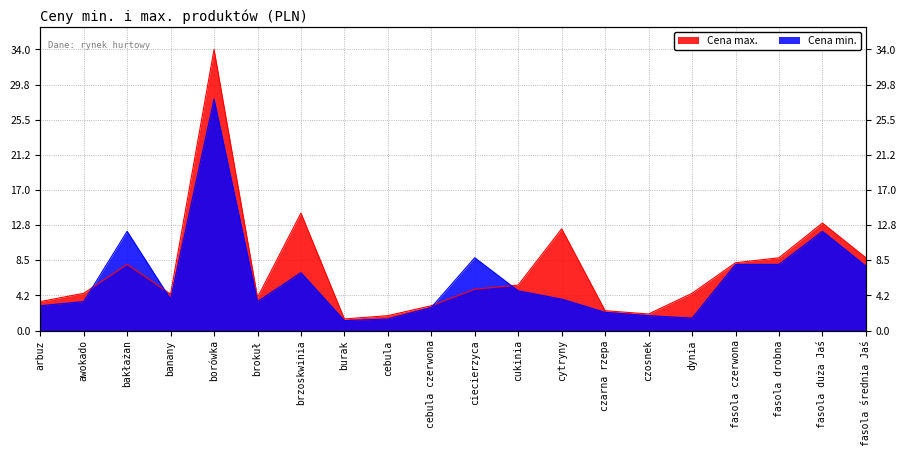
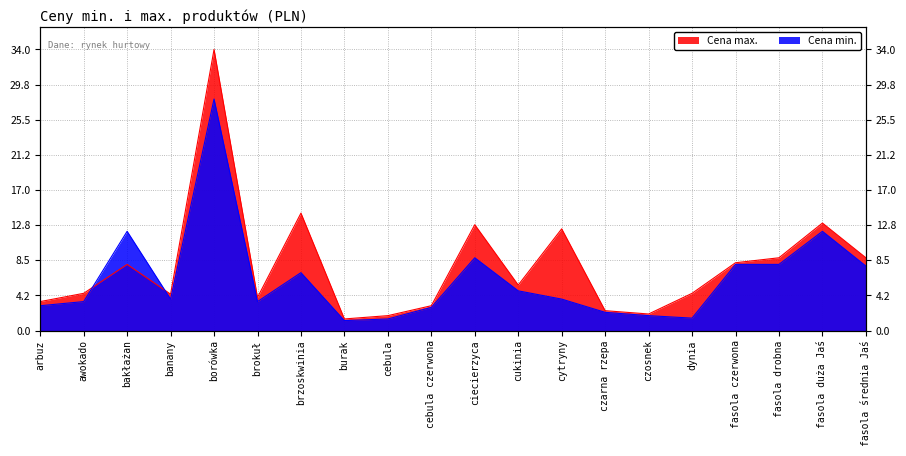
  {
    "Cena max.": {
      "arbuz": 4,
      "awokado": 5,
      "bakłażan": 8,
      "banany": 4,
      "borówka": 34,
      "brokuł": 4,
      "brzoskwinia": 14,
      "cebula": 2,
-     "ciecierzyca": 5,
+     "ciecierzyca": 13,
      "cukinia": 6,
      "cytryny": 12,
      "dynia": 5,
      "fasola drobna": 9,
      "fasola duża Jaś": 13,
      "fasola średnia Jaś": 9
    },
    "Cena min.": {
      "arbuz": 3,
      "awokado": 4,
      "bakłażan": 12,
      "banany": 4,
      "borówka": 28,
      "brokuł": 4,
      "brzoskwinia": 7,
      "cebula": 1,
      "ciecierzyca": 9,
      "cukinia": 5,
      "cytryny": 4,
      "dynia": 2,
      "fasola drobna": 8,
      "fasola duża Jaś": 12,
      "fasola średnia Jaś": 8
    }
  }
